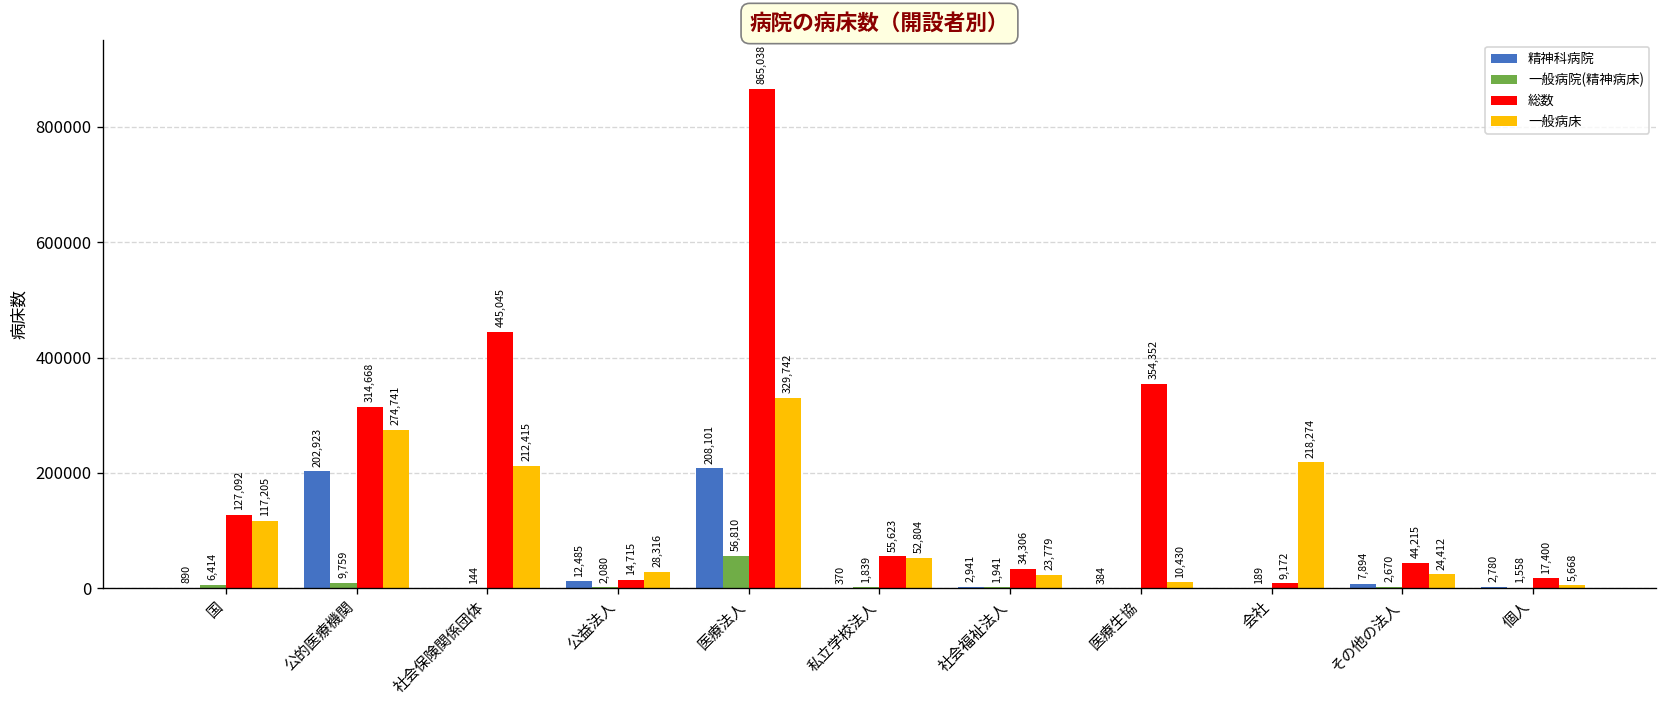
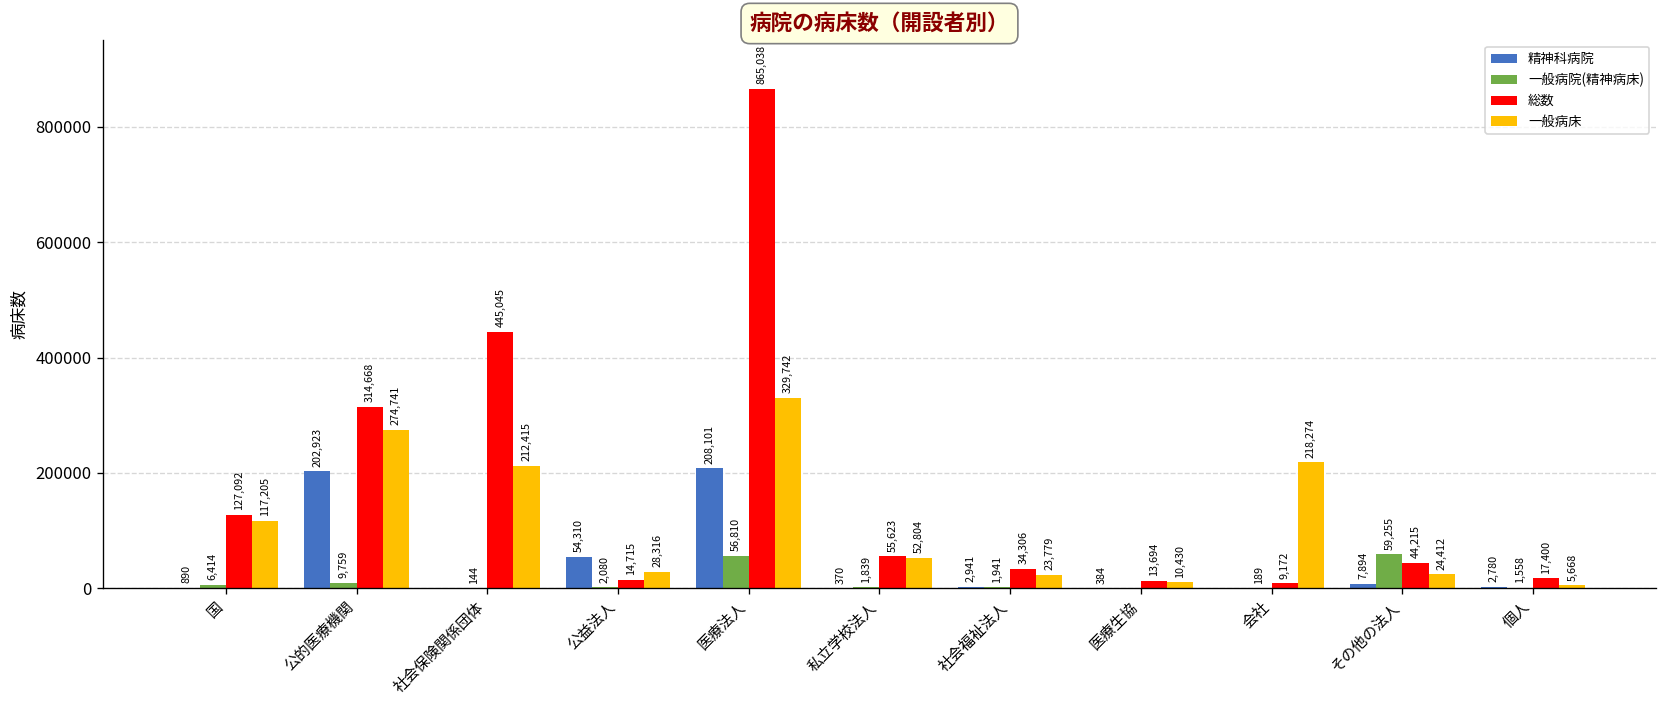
  {
    "精神科病院": {
      "国": "890",
      "公的医療機関": "202,923",
-     "公益法人": "12,485",
+     "公益法人": "54,310",
      "医療法人": "208,101",
      "私立学校法人": "370",
      "社会福祉法人": "2,941",
      "医療生協": "384",
      "その他の法人": "7,894",
      "個人": "2,780"
    },
    "一般病院(精神病床)": {
      "国": "6,414",
      "公的医療機関": "9,759",
      "社会保険関係団体": "144",
      "公益法人": "2,080",
      "医療法人": "56,810",
      "私立学校法人": "1,839",
      "社会福祉法人": "1,941",
      "会社": "189",
-     "その他の法人": "2,670",
+     "その他の法人": "59,255",
      "個人": "1,558"
    },
    "総数": {
      "国": "127,092",
      "公的医療機関": "314,668",
      "社会保険関係団体": "445,045",
      "公益法人": "14,715",
      "医療法人": "865,038",
      "私立学校法人": "55,623",
      "社会福祉法人": "34,306",
-     "医療生協": "354,352",
+     "医療生協": "13,694",
      "会社": "9,172",
      "その他の法人": "44,215",
      "個人": "17,400"
    },
    "一般病床": {
      "国": "117,205",
      "公的医療機関": "274,741",
      "社会保険関係団体": "212,415",
      "公益法人": "28,316",
      "医療法人": "329,742",
      "私立学校法人": "52,804",
      "社会福祉法人": "23,779",
      "医療生協": "10,430",
      "会社": "218,274",
      "その他の法人": "24,412",
      "個人": "5,668"
    }
  }
